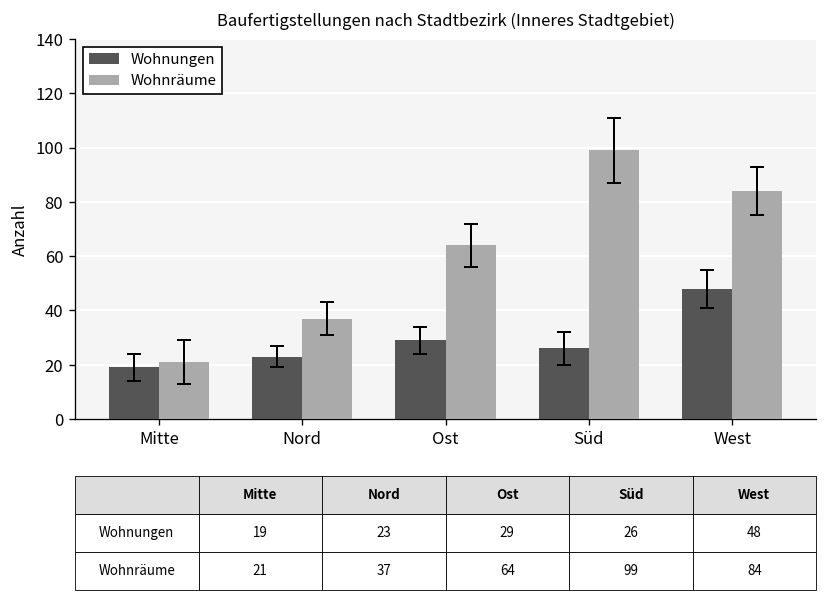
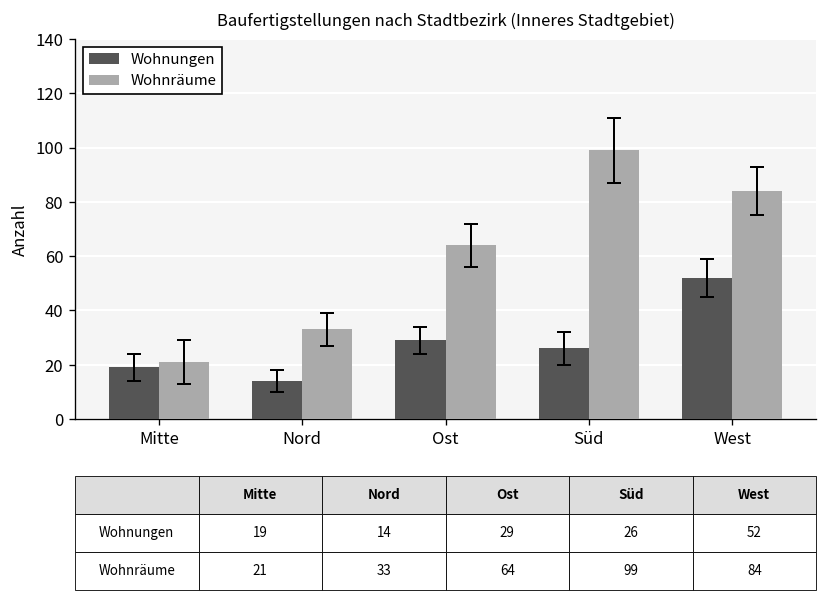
  {
    "Wohnungen": {
-     "Nord": 23,
-     "West": 48
+     "Nord": 14,
+     "West": 52
    },
    "Wohnräume": {
-     "Nord": 37
+     "Nord": 33
    }
  }
